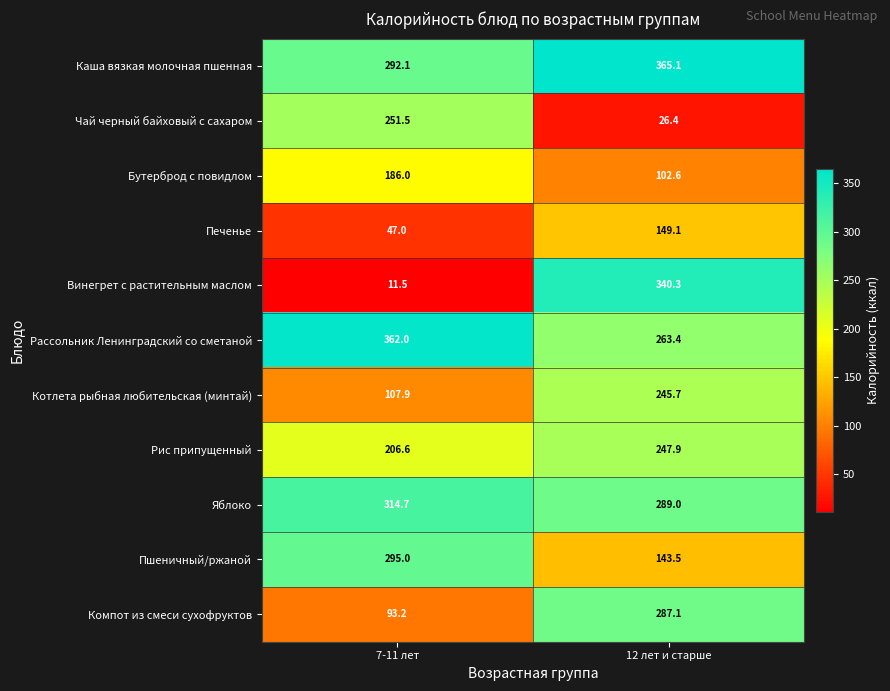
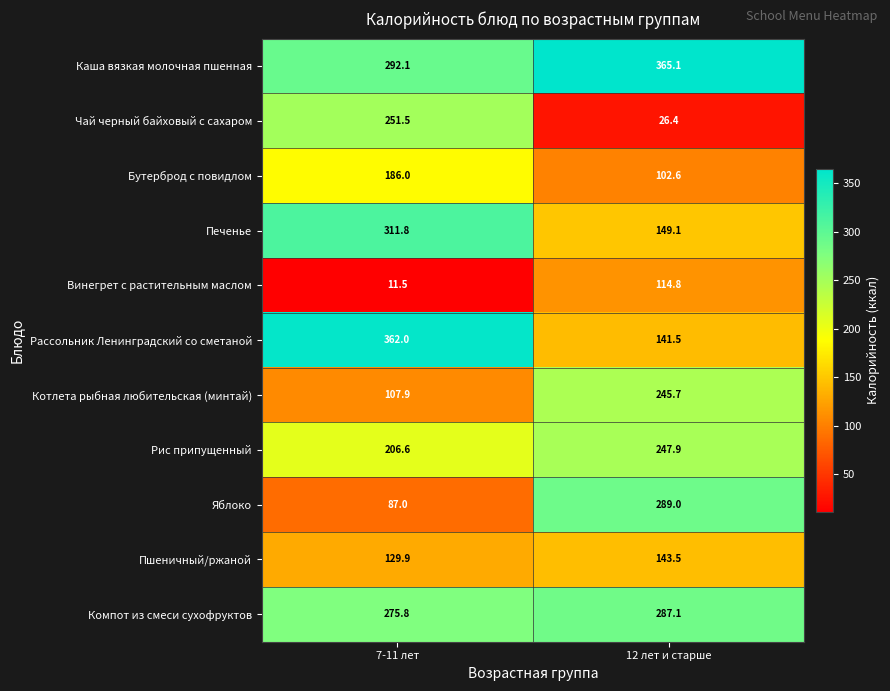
  {
    "Каша вязкая молочная пшенная": {
      "7-11 лет": 292.1,
      "12 лет и старше": 365.1
    },
    "Чай черный байховый с сахаром": {
      "7-11 лет": 251.5,
      "12 лет и старше": 26.4
    },
    "Бутерброд с повидлом": {
      "7-11 лет": 186.0,
      "12 лет и старше": 102.6
    },
    "Печенье": {
-     "7-11 лет": 47.0,
+     "7-11 лет": 311.8,
      "12 лет и старше": 149.1
    },
    "Винегрет с растительным маслом": {
      "7-11 лет": 11.5,
-     "12 лет и старше": 340.3
+     "12 лет и старше": 114.8
    },
    "Рассольник Ленинградский со сметаной": {
      "7-11 лет": 362.0,
-     "12 лет и старше": 263.4
+     "12 лет и старше": 141.5
    },
    "Котлета рыбная любительская (минтай)": {
      "7-11 лет": 107.9,
      "12 лет и старше": 245.7
    },
    "Рис припущенный": {
      "7-11 лет": 206.6,
      "12 лет и старше": 247.9
    },
    "Яблоко": {
-     "7-11 лет": 314.7,
+     "7-11 лет": 87.0,
      "12 лет и старше": 289.0
    },
    "Пшеничный/ржаной": {
-     "7-11 лет": 295.0,
+     "7-11 лет": 129.9,
      "12 лет и старше": 143.5
    },
    "Компот из смеси сухофруктов": {
-     "7-11 лет": 93.2,
+     "7-11 лет": 275.8,
      "12 лет и старше": 287.1
    }
  }
